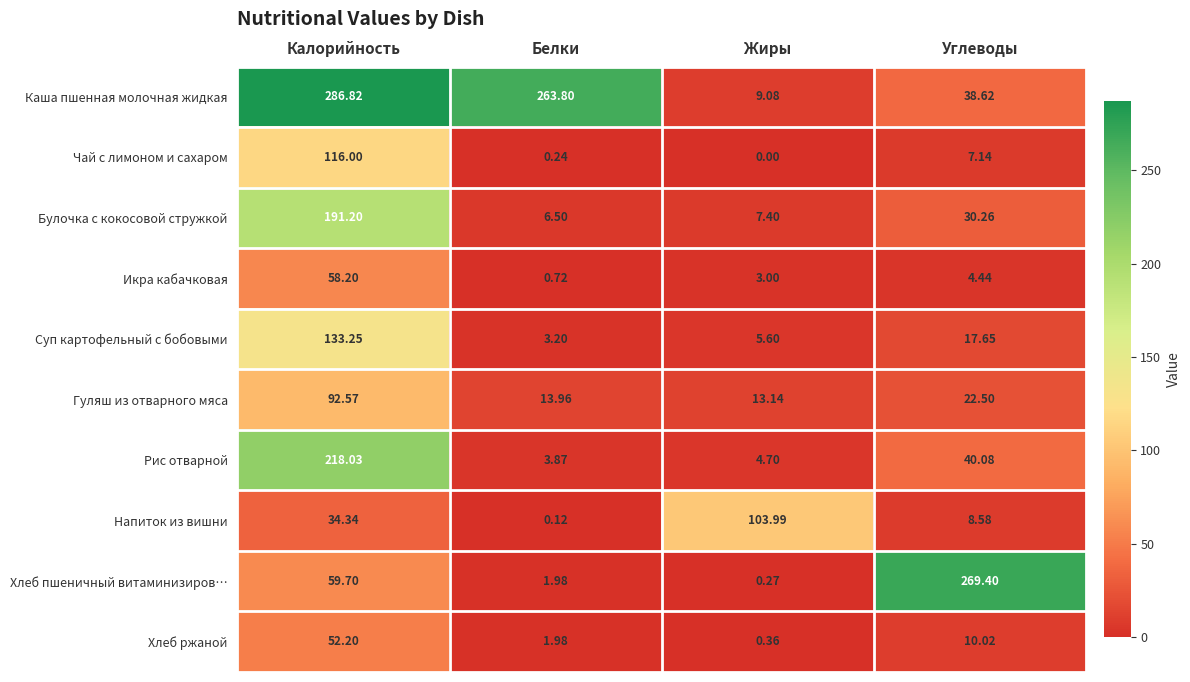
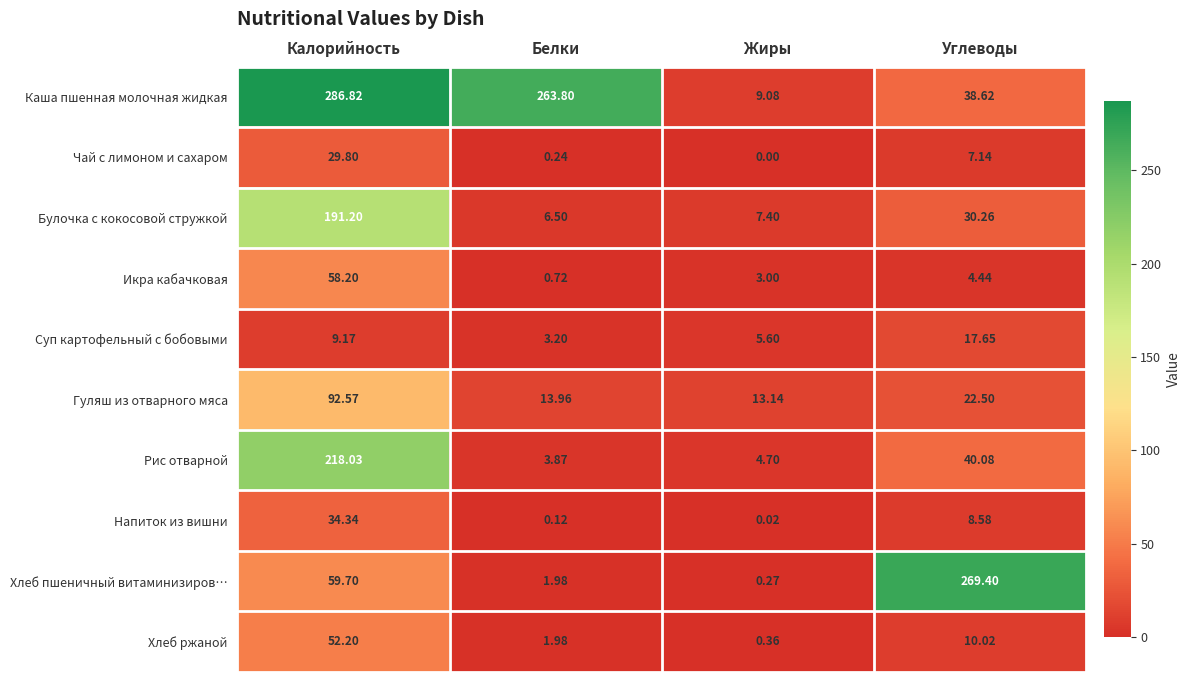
  {
    "Каша пшенная молочная жидкая": {
      "Калорийность": 286.82,
      "Белки": 263.80,
      "Жиры": 9.08,
      "Углеводы": 38.62
    },
    "Чай с лимоном и сахаром": {
-     "Калорийность": 116.00,
+     "Калорийность": 29.80,
      "Белки": 0.24,
      "Жиры": 0.00,
      "Углеводы": 7.14
    },
    "Булочка с кокосовой стружкой": {
      "Калорийность": 191.20,
      "Белки": 6.50,
      "Жиры": 7.40,
      "Углеводы": 30.26
    },
    "Икра кабачковая": {
      "Калорийность": 58.20,
      "Белки": 0.72,
      "Жиры": 3.00,
      "Углеводы": 4.44
    },
    "Суп картофельный с бобовыми": {
-     "Калорийность": 133.25,
+     "Калорийность": 9.17,
      "Белки": 3.20,
      "Жиры": 5.60,
      "Углеводы": 17.65
    },
    "Гуляш из отварного мяса": {
      "Калорийность": 92.57,
      "Белки": 13.96,
      "Жиры": 13.14,
      "Углеводы": 22.50
    },
    "Рис отварной": {
      "Калорийность": 218.03,
      "Белки": 3.87,
      "Жиры": 4.70,
      "Углеводы": 40.08
    },
    "Напиток из вишни": {
      "Калорийность": 34.34,
      "Белки": 0.12,
-     "Жиры": 103.99,
+     "Жиры": 0.02,
      "Углеводы": 8.58
    },
    "Хлеб пшеничный витаминизиров…": {
      "Калорийность": 59.70,
      "Белки": 1.98,
      "Жиры": 0.27,
      "Углеводы": 269.40
    },
    "Хлеб ржаной": {
      "Калорийность": 52.20,
      "Белки": 1.98,
      "Жиры": 0.36,
      "Углеводы": 10.02
    }
  }
